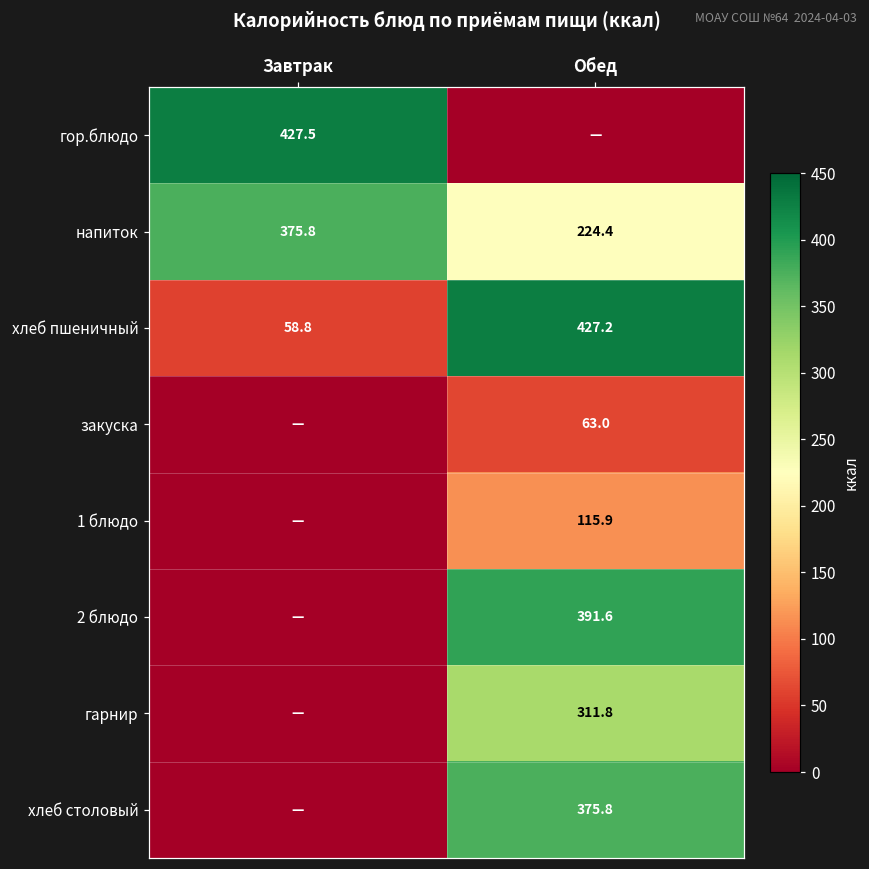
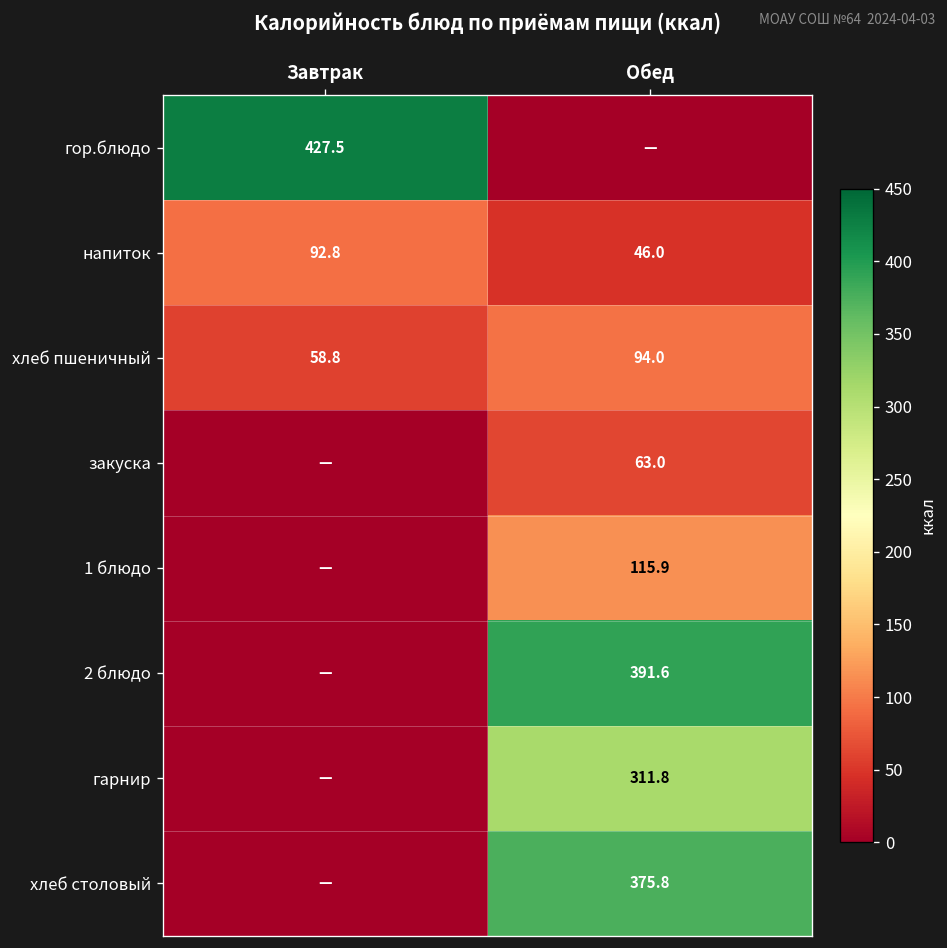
  {
    "гор.блюдо": {
      "Завтрак": 427.5
    },
    "напиток": {
-     "Завтрак": 375.8,
-     "Обед": 224.4
+     "Завтрак": 92.8,
+     "Обед": 46.0
    },
    "хлеб пшеничный": {
      "Завтрак": 58.8,
-     "Обед": 427.2
+     "Обед": 94.0
    },
    "закуска": {
      "Обед": 63.0
    },
    "1 блюдо": {
      "Обед": 115.9
    },
    "2 блюдо": {
      "Обед": 391.6
    },
    "гарнир": {
      "Обед": 311.8
    },
    "хлеб столовый": {
      "Обед": 375.8
    }
  }
